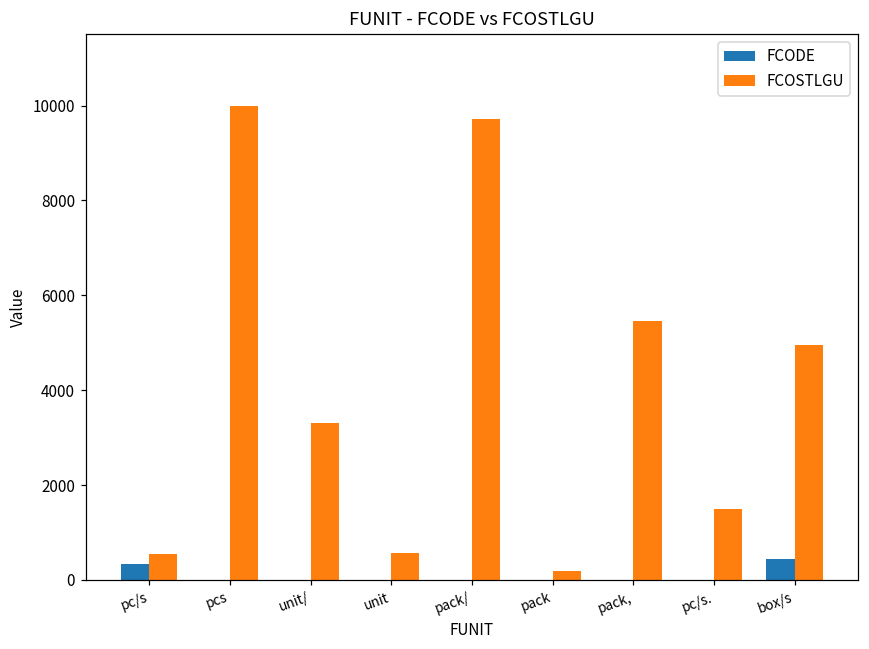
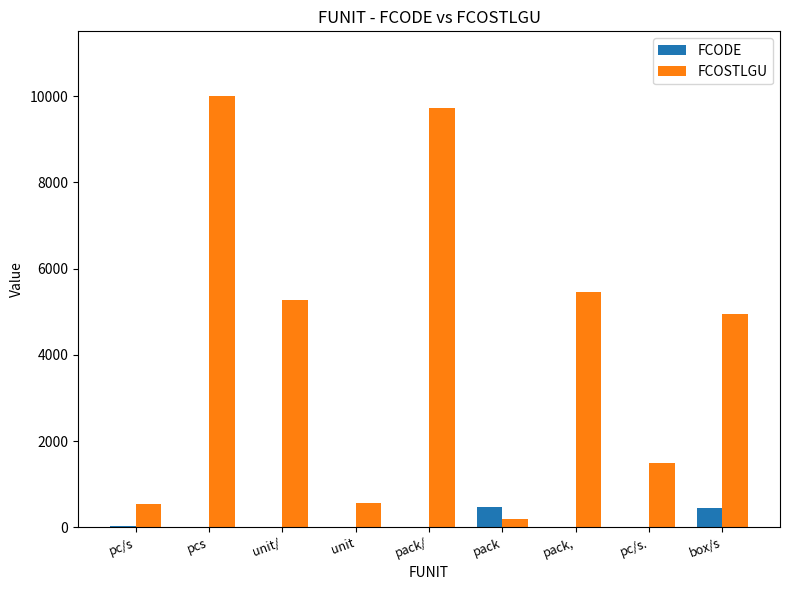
  {
    "FCODE": {
-     "pc/s": 300,
-     "pack": 0,
+     "pc/s": 0,
+     "pack": 500,
      "box/s": 400
    },
    "FCOSTLGU": {
      "pc/s": 500,
      "pcs": 10000,
-     "unit/": 3300,
+     "unit/": 5300,
      "unit": 600,
      "pack/": 9700,
      "pack": 200,
      "pack,": 5500,
      "pc/s.": 1500,
      "box/s": 5000
    }
  }
